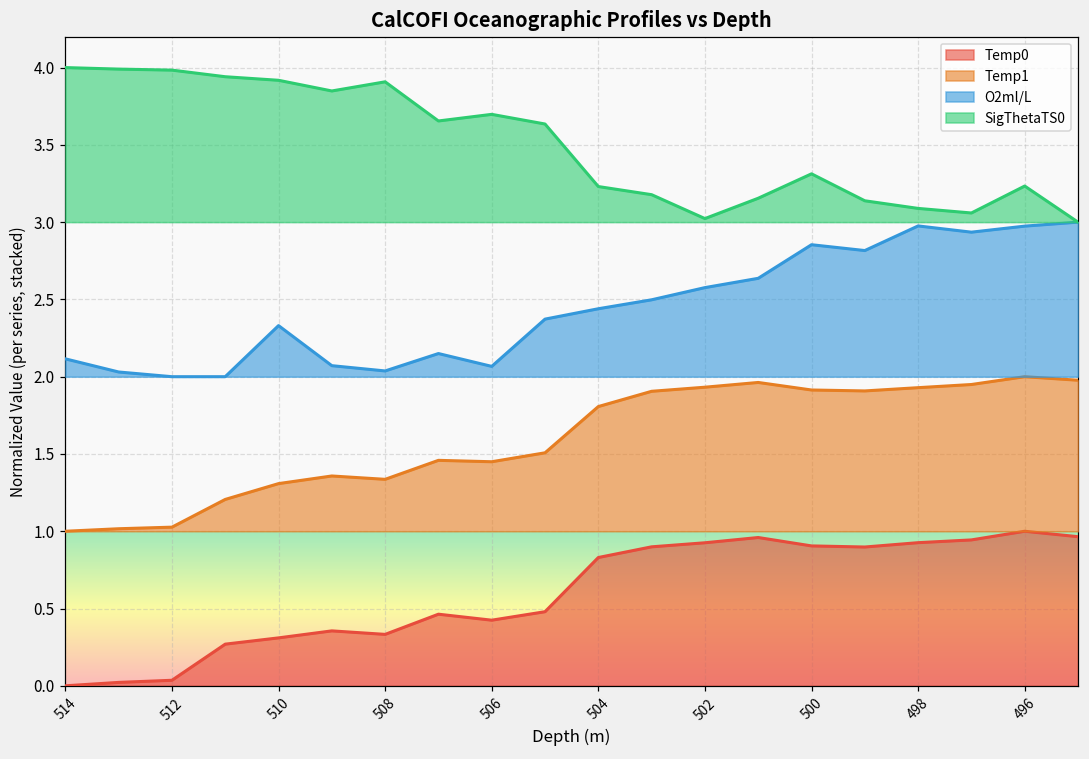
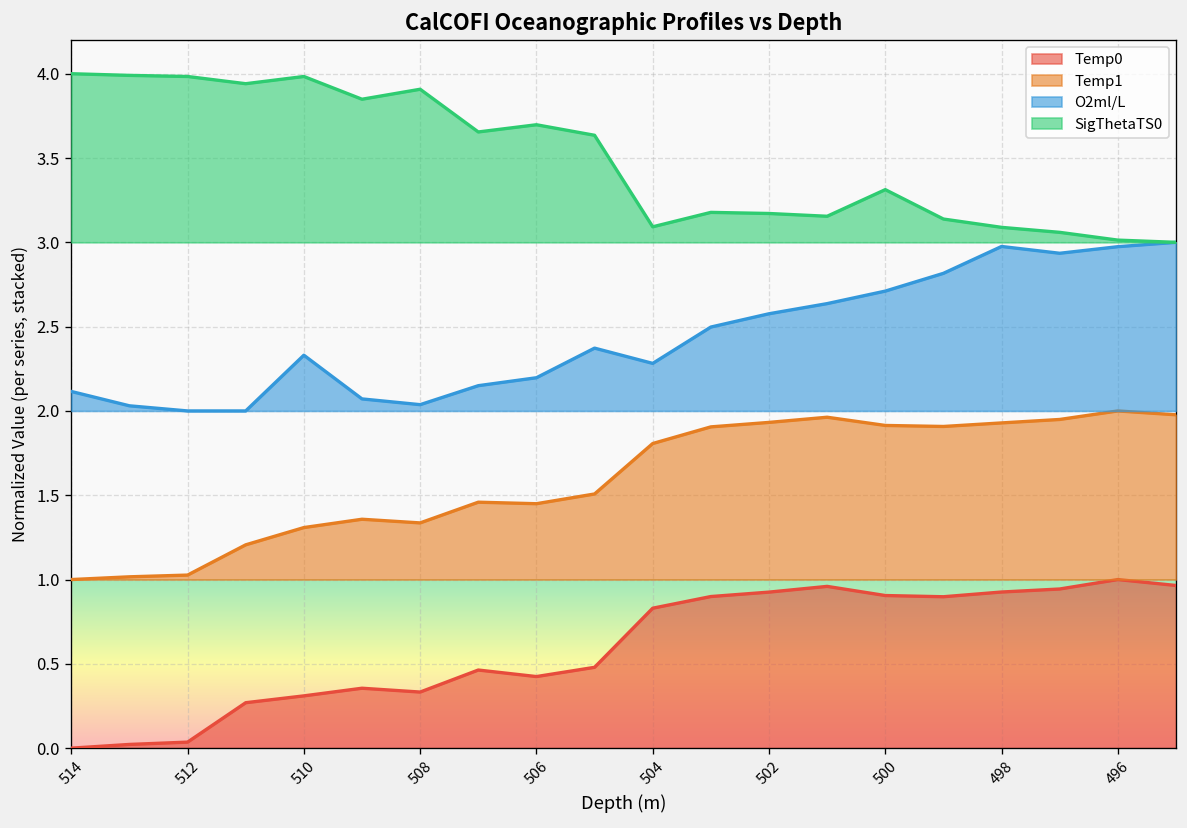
  {
    "O2ml/L": {
      "514": 2.12,
      "512": 2.00,
      "510": 2.33,
      "508": 2.04,
-     "506": 2.07,
-     "504": 2.44,
+     "506": 2.20,
+     "504": 2.28,
      "502": 2.58,
-     "500": 2.85,
+     "500": 2.71,
      "498": 2.98,
      "496": 2.97
    },
    "SigThetaTS0": {
      "514": 4.00,
      "512": 3.98,
-     "510": 3.92,
+     "510": 3.98,
      "508": 3.91,
      "506": 3.70,
-     "504": 3.23,
-     "502": 3.02,
+     "504": 3.09,
+     "502": 3.17,
      "500": 3.31,
      "498": 3.09,
-     "496": 3.23
+     "496": 3.01
    }
  }
